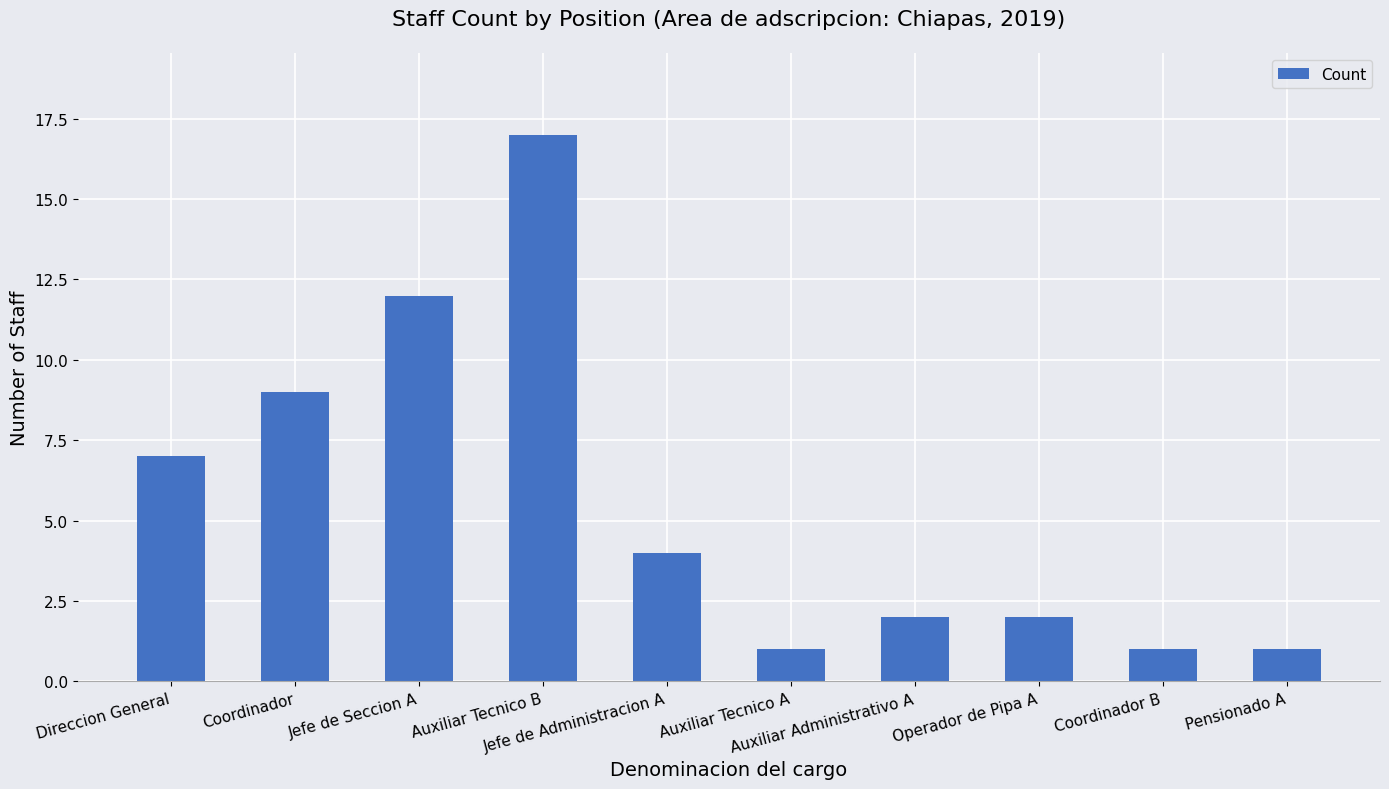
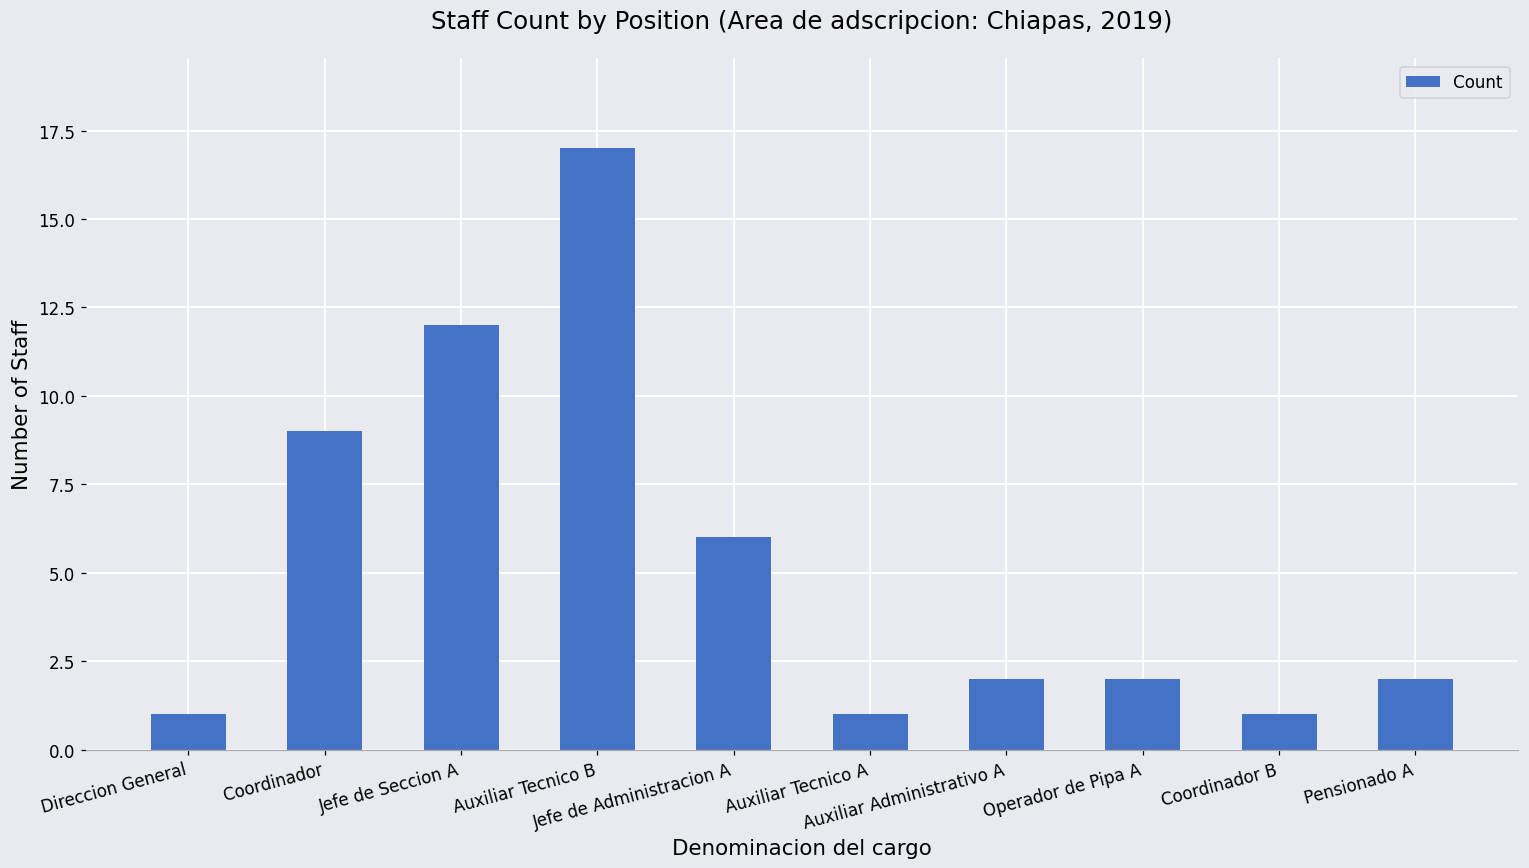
  {
-   "Direccion General": 7,
+   "Direccion General": 1,
    "Coordinador": 9,
    "Jefe de Seccion A": 12,
    "Auxiliar Tecnico B": 17,
-   "Jefe de Administracion A": 4,
+   "Jefe de Administracion A": 6,
    "Auxiliar Tecnico A": 1,
    "Auxiliar Administrativo A": 2,
    "Operador de Pipa A": 2,
    "Coordinador B": 1,
-   "Pensionado A": 1
+   "Pensionado A": 2
  }
